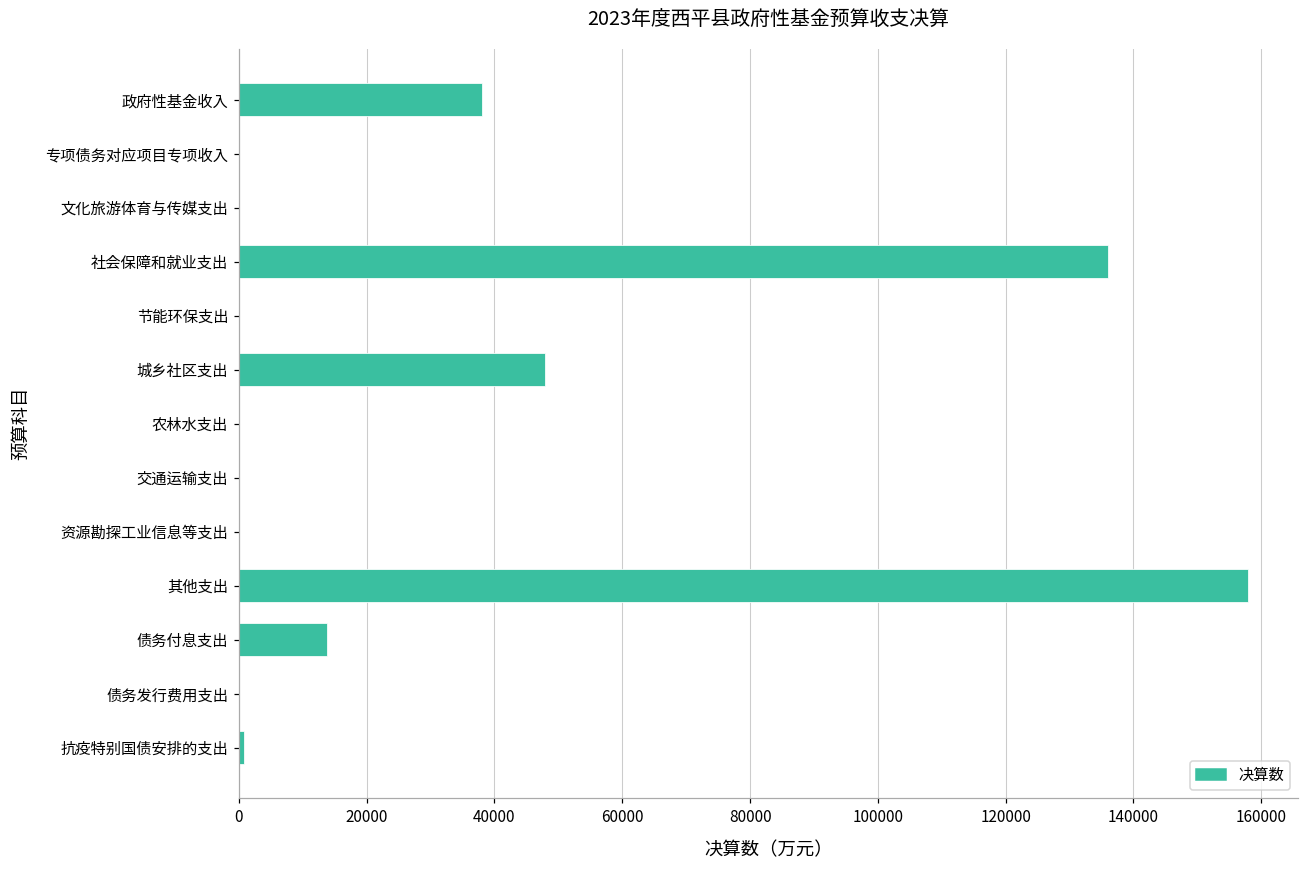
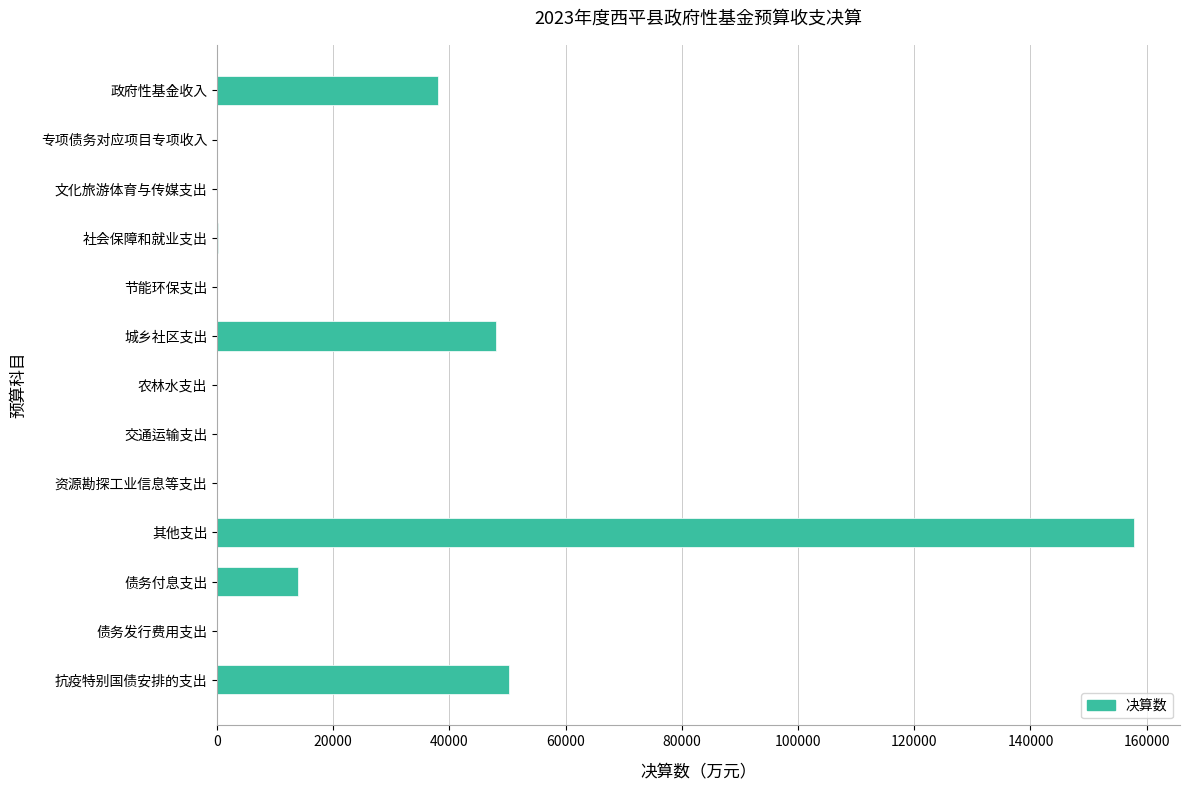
  {
    "政府性基金收入": 38000,
    "专项债务对应项目专项收入": 0,
-   "社会保障和就业支出": 136000,
+   "社会保障和就业支出": 0,
    "节能环保支出": 0,
    "城乡社区支出": 48000,
    "农林水支出": 0,
    "交通运输支出": 0,
    "资源勘探工业信息等支出": 0,
    "其他支出": 158000,
    "债务付息支出": 14000,
-   "抗疫特别国债安排的支出": 1000
+   "抗疫特别国债安排的支出": 50000
  }
